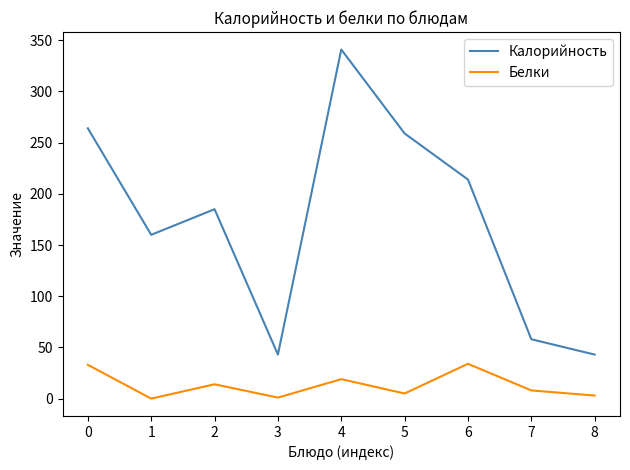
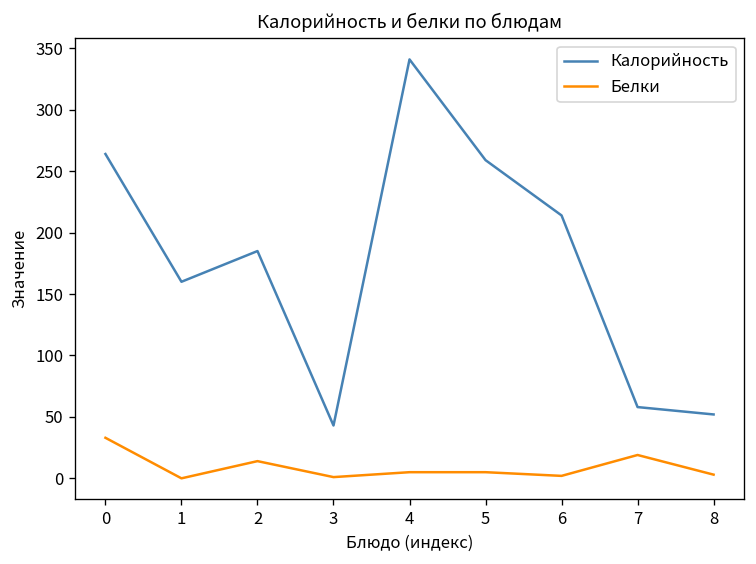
  {
    "Калорийность": {
      "0": 264,
      "1": 160,
      "2": 185,
      "3": 43,
      "4": 341,
      "5": 259,
      "6": 214,
      "7": 58,
-     "8": 43
+     "8": 52
    },
    "Белки": {
      "0": 33,
      "1": 0,
      "2": 14,
      "3": 1,
-     "4": 19,
+     "4": 5,
      "5": 5,
-     "6": 34,
-     "7": 8,
+     "6": 2,
+     "7": 19,
      "8": 3
    }
  }
